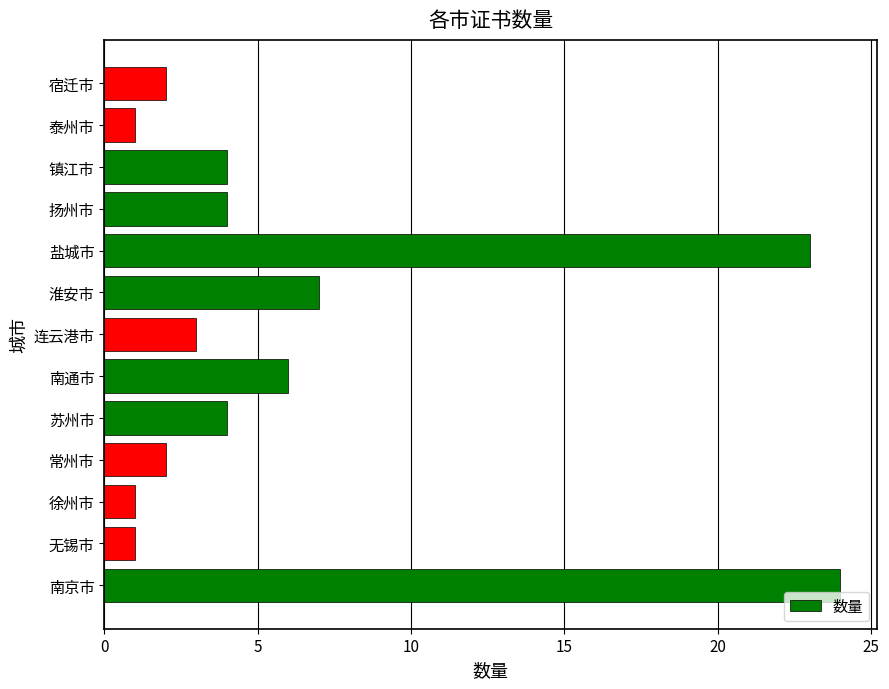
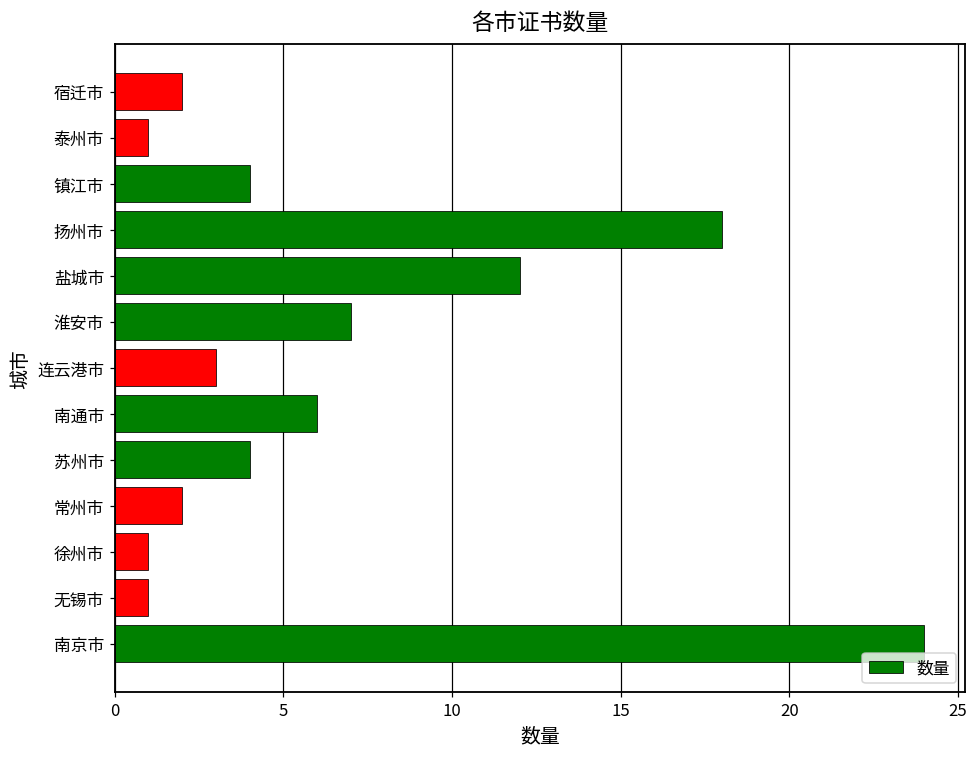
  {
    "宿迁市": 2,
    "泰州市": 1,
    "镇江市": 4,
-   "扬州市": 4,
-   "盐城市": 23,
+   "扬州市": 18,
+   "盐城市": 12,
    "淮安市": 7,
    "连云港市": 3,
    "南通市": 6,
    "苏州市": 4,
    "常州市": 2,
    "徐州市": 1,
    "无锡市": 1,
    "南京市": 24
  }
